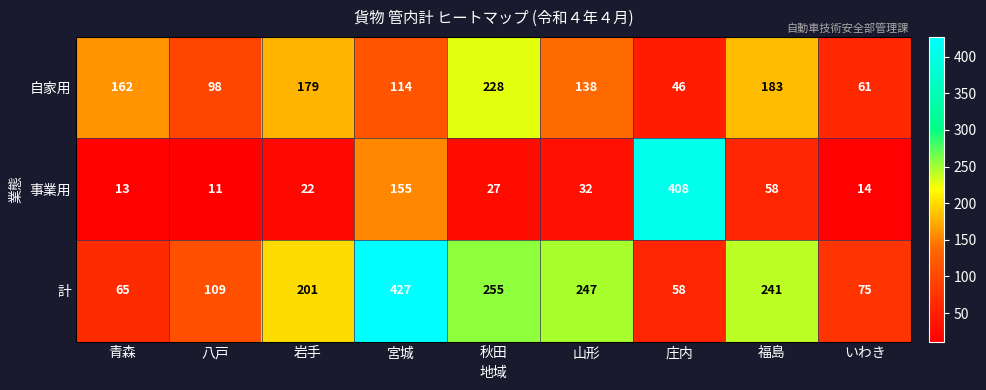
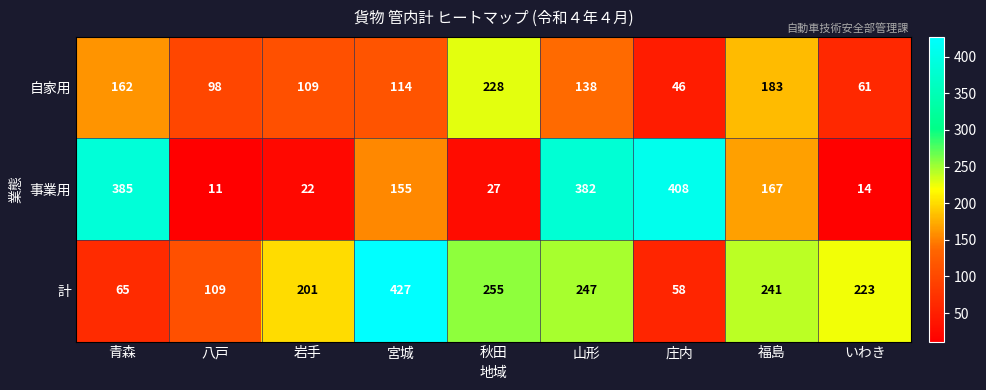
  {
    "自家用": {
      "青森": 162,
      "八戸": 98,
-     "岩手": 179,
+     "岩手": 109,
      "宮城": 114,
      "秋田": 228,
      "山形": 138,
      "庄内": 46,
      "福島": 183,
      "いわき": 61
    },
    "事業用": {
-     "青森": 13,
+     "青森": 385,
      "八戸": 11,
      "岩手": 22,
      "宮城": 155,
      "秋田": 27,
-     "山形": 32,
+     "山形": 382,
      "庄内": 408,
-     "福島": 58,
+     "福島": 167,
      "いわき": 14
    },
    "計": {
      "青森": 65,
      "八戸": 109,
      "岩手": 201,
      "宮城": 427,
      "秋田": 255,
      "山形": 247,
      "庄内": 58,
      "福島": 241,
-     "いわき": 75
+     "いわき": 223
    }
  }
